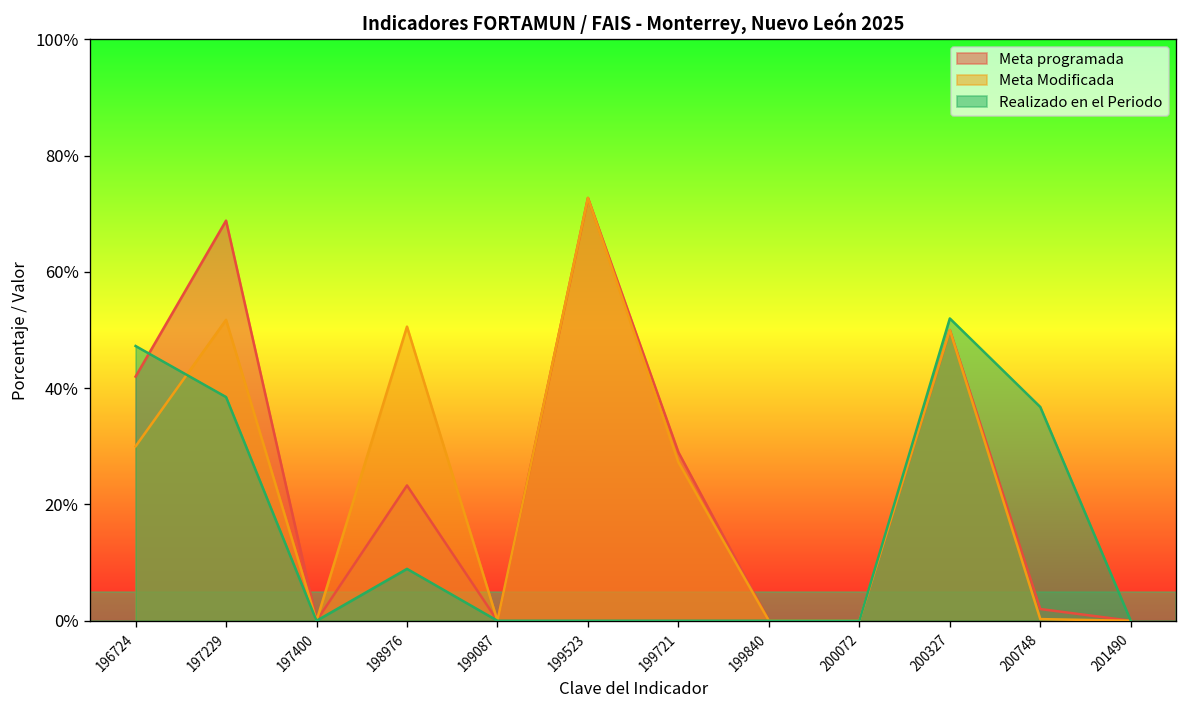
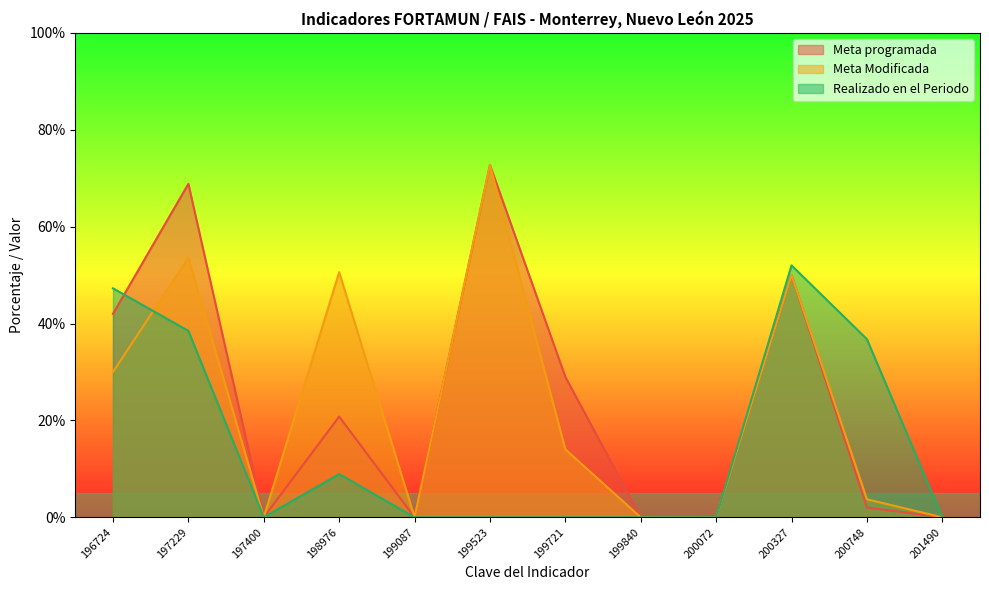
  {
    "Meta programada": {
      "196724": "42%",
      "197229": "69%",
-     "198976": "23%",
+     "198976": "21%",
      "199721": "29%",
      "200748": "2%"
    },
    "Meta Modificada": {
      "196724": "30%",
-     "197229": "52%",
+     "197229": "54%",
      "198976": "51%",
-     "199721": "27%",
-     "200748": "0%"
+     "199721": "14%",
+     "200748": "4%"
    },
    "Realizado en el Periodo": {
      "196724": "47%",
      "197229": "38%",
      "198976": "9%",
      "199523": "0%",
      "199721": "0%",
      "200327": "52%",
      "200748": "37%"
    }
  }
